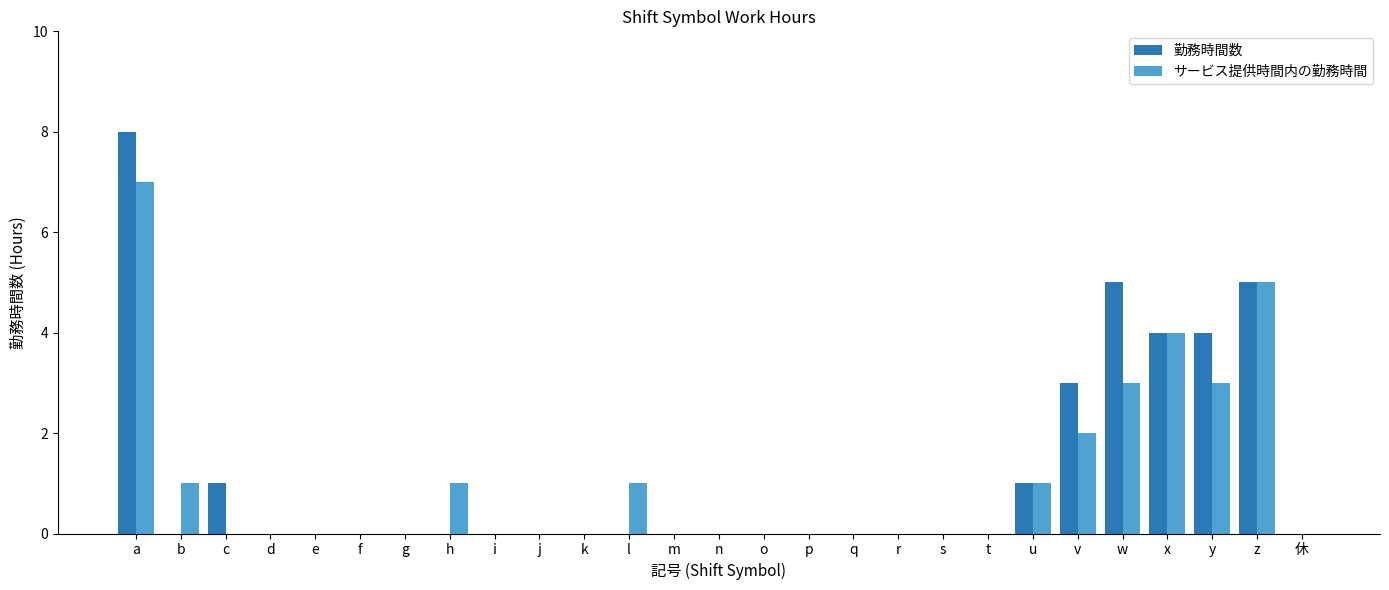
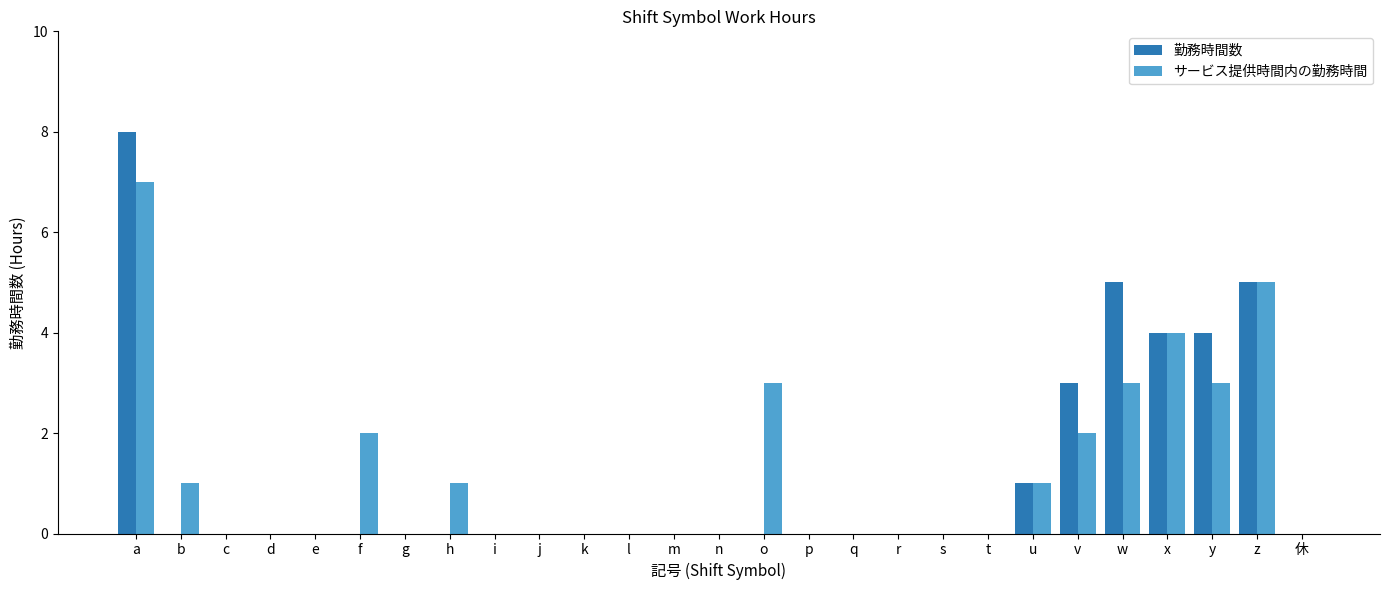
  {
    "勤務時間数": {
      "a": 8,
      "b": 0,
-     "c": 1,
+     "c": 0,
      "d": 0,
      "e": 0,
      "f": 0,
      "g": 0,
      "h": 0,
      "i": 0,
      "j": 0,
      "k": 0,
      "l": 0,
      "m": 0,
      "n": 0,
      "o": 0,
      "p": 0,
      "q": 0,
      "r": 0,
      "s": 0,
      "t": 0,
      "u": 1,
      "v": 3,
      "w": 5,
      "x": 4,
      "y": 4,
      "z": 5,
      "休": 0
    },
    "サービス提供時間内の勤務時間": {
      "a": 7,
      "b": 1,
      "c": 0,
      "d": 0,
      "e": 0,
-     "f": 0,
+     "f": 2,
      "g": 0,
      "h": 1,
      "i": 0,
      "j": 0,
      "k": 0,
-     "l": 1,
+     "l": 0,
      "m": 0,
      "n": 0,
-     "o": 0,
+     "o": 3,
      "p": 0,
      "q": 0,
      "r": 0,
      "s": 0,
      "t": 0,
      "u": 1,
      "v": 2,
      "w": 3,
      "x": 4,
      "y": 3,
      "z": 5,
      "休": 0
    }
  }
